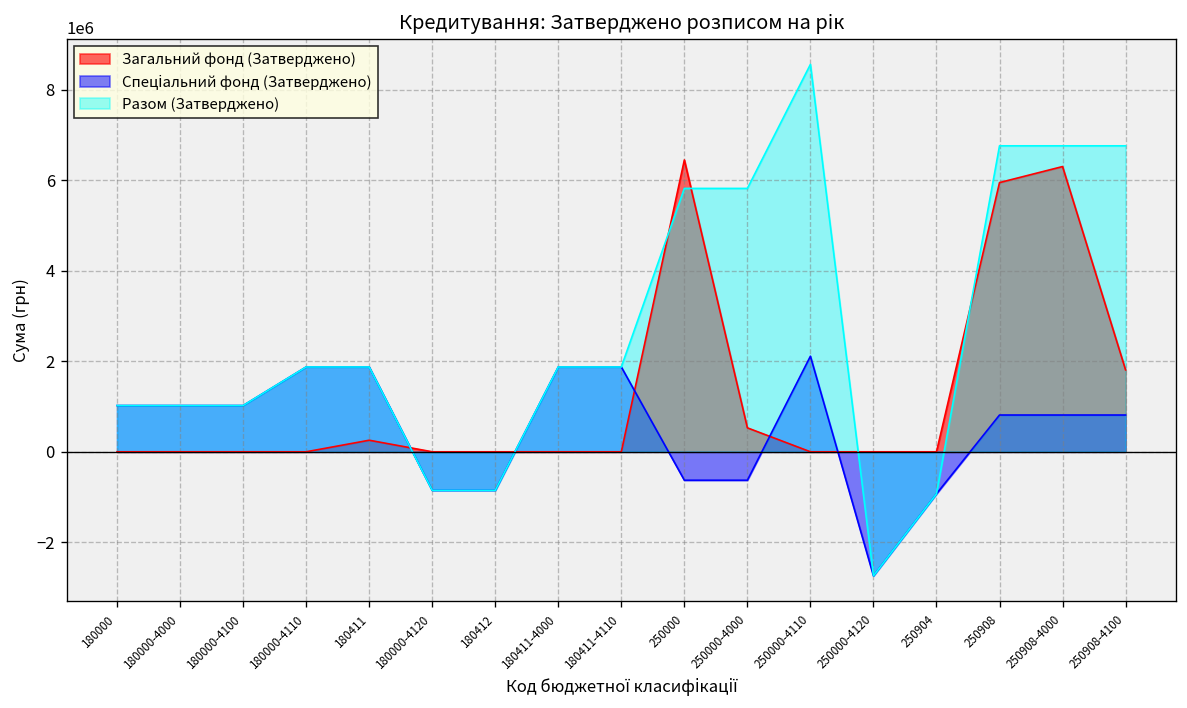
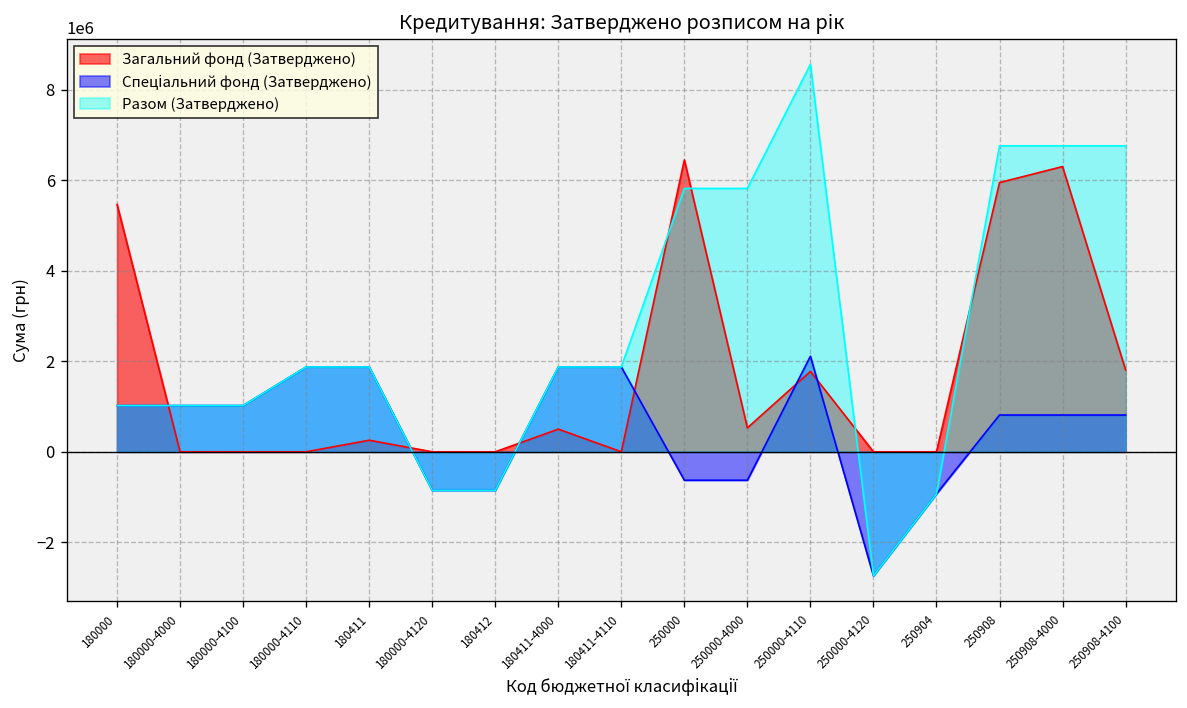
  {
    "Загальний фонд (Затверджено)": {
-     "180000": 0,
+     "180000": 5500000,
      "180000-4000": 0,
      "180000-4100": 0,
      "180000-4110": 0,
      "180411": 300000,
-     "180411-4000": 0,
+     "180411-4000": 500000,
      "180411-4110": 0,
      "250000": 6500000,
      "250000-4000": 500000,
-     "250000-4110": 0,
+     "250000-4110": 1800000,
      "250908": 6000000,
      "250908-4000": 6300000,
      "250908-4100": 1800000
    }
  }
